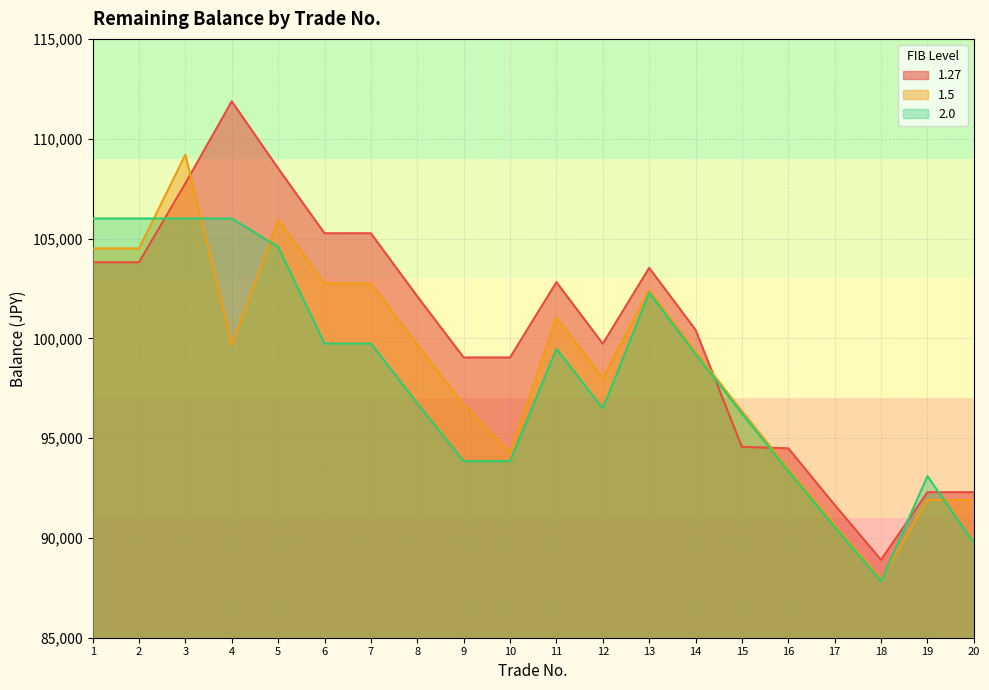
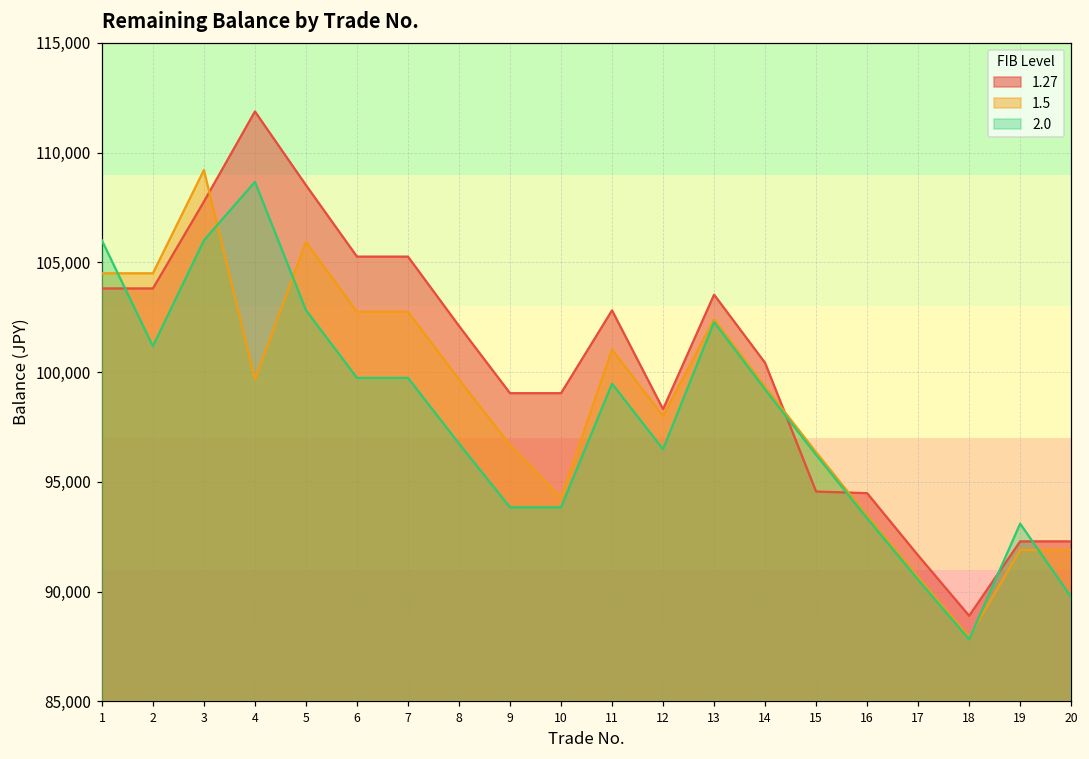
  {
    "1.27": {
      "1": "103,800",
      "2": "103,800",
      "3": "107,800",
      "4": "111,900",
      "5": "108,500",
      "6": "105,300",
      "7": "105,300",
      "8": "102,100",
      "9": "99,000",
      "10": "99,000",
      "11": "102,800",
-     "12": "99,700",
+     "12": "98,300",
      "13": "103,500",
      "14": "100,400",
      "15": "94,600",
      "16": "94,500",
      "17": "91,700",
      "18": "88,900",
      "19": "92,300",
      "20": "92,300"
    },
    "1.5": {
      "1": "104,500",
      "2": "104,500",
      "3": "109,200",
      "4": "99,700",
      "5": "105,900",
      "6": "102,700",
      "7": "102,700",
      "8": "99,700",
      "9": "96,700",
      "10": "94,300",
      "11": "101,000",
      "12": "98,000",
      "13": "102,400",
      "19": "91,900",
      "20": "91,900"
    },
    "2.0": {
      "1": "106,000",
-     "2": "106,000",
+     "2": "101,200",
      "3": "106,000",
-     "4": "106,000",
-     "5": "104,600",
+     "4": "108,700",
+     "5": "102,800",
      "6": "99,700",
      "7": "99,700",
      "8": "96,700",
      "9": "93,800",
      "10": "93,800",
      "11": "99,500",
      "12": "96,500",
      "13": "102,300",
      "19": "93,100",
      "20": "89,800"
    }
  }
